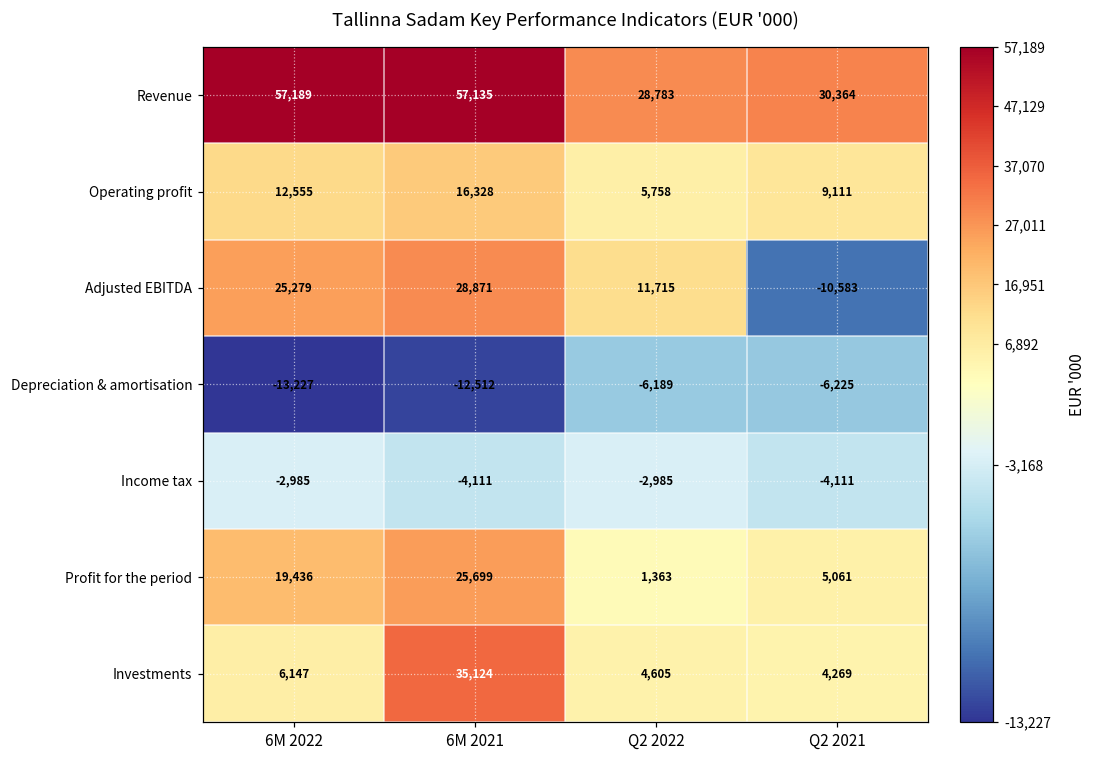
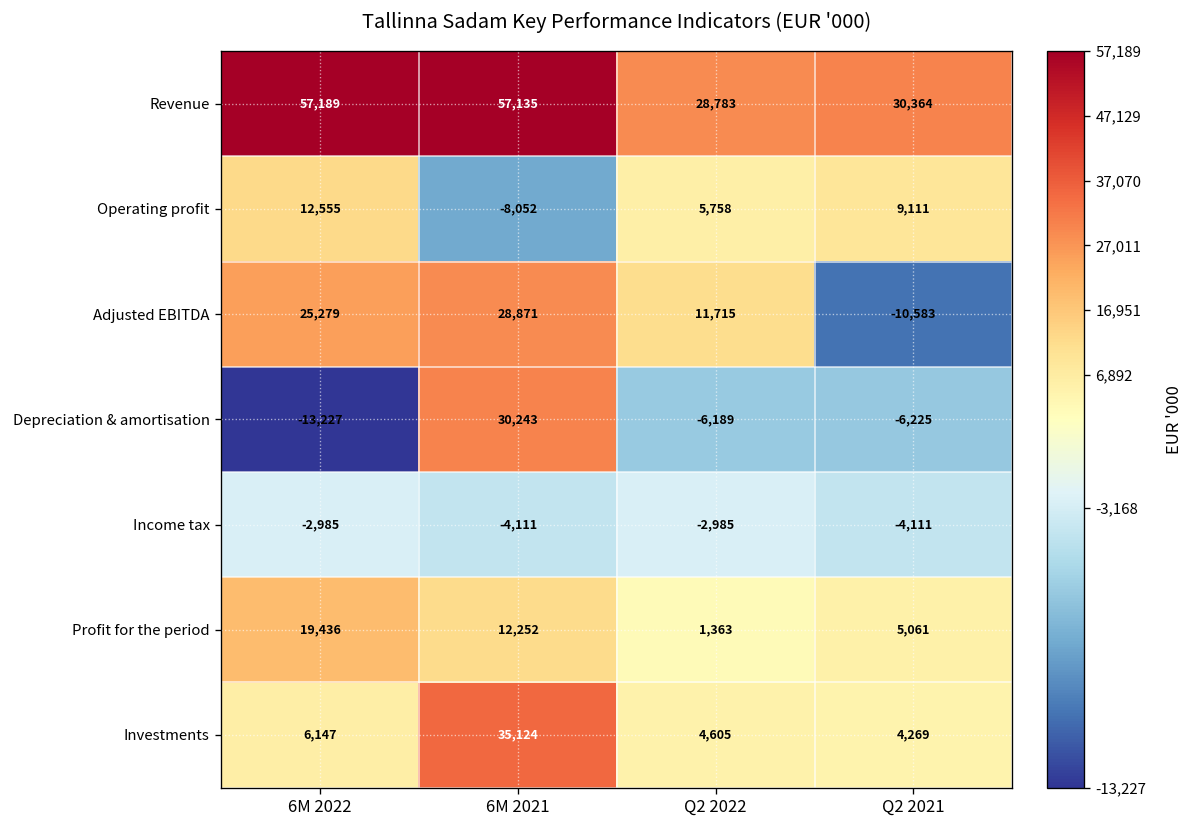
  {
    "Revenue": {
      "6M 2022": "57,189",
      "6M 2021": "57,135",
      "Q2 2022": "28,783",
      "Q2 2021": "30,364"
    },
    "Operating profit": {
      "6M 2022": "12,555",
-     "6M 2021": "16,328",
+     "6M 2021": "-8,052",
      "Q2 2022": "5,758",
      "Q2 2021": "9,111"
    },
    "Adjusted EBITDA": {
      "6M 2022": "25,279",
      "6M 2021": "28,871",
      "Q2 2022": "11,715",
      "Q2 2021": "-10,583"
    },
    "Depreciation & amortisation": {
      "6M 2022": "-13,227",
-     "6M 2021": "-12,512",
+     "6M 2021": "30,243",
      "Q2 2022": "-6,189",
      "Q2 2021": "-6,225"
    },
    "Income tax": {
      "6M 2022": "-2,985",
      "6M 2021": "-4,111",
      "Q2 2022": "-2,985",
      "Q2 2021": "-4,111"
    },
    "Profit for the period": {
      "6M 2022": "19,436",
-     "6M 2021": "25,699",
+     "6M 2021": "12,252",
      "Q2 2022": "1,363",
      "Q2 2021": "5,061"
    },
    "Investments": {
      "6M 2022": "6,147",
      "6M 2021": "35,124",
      "Q2 2022": "4,605",
      "Q2 2021": "4,269"
    }
  }
